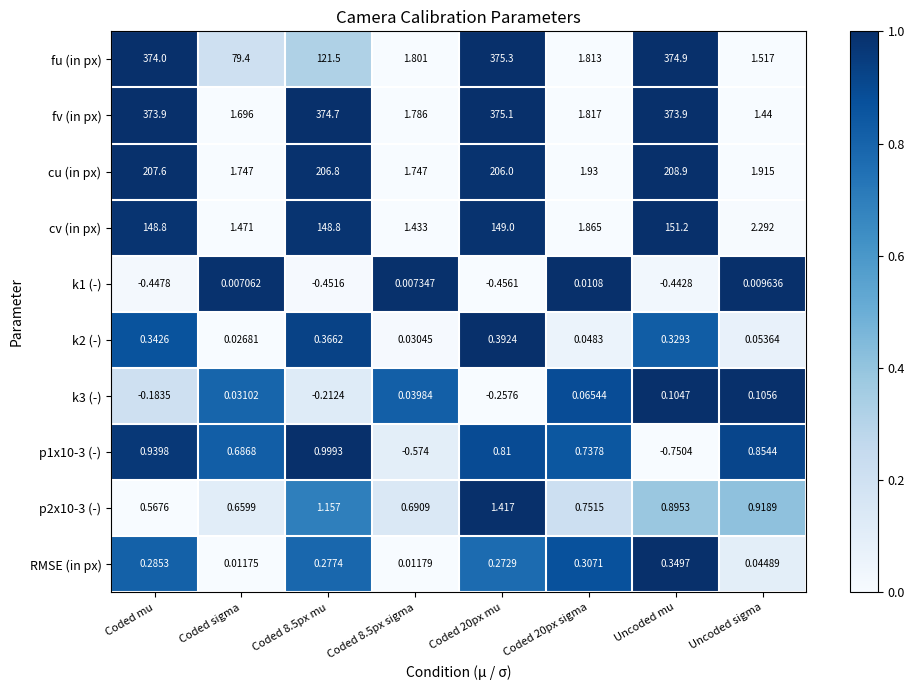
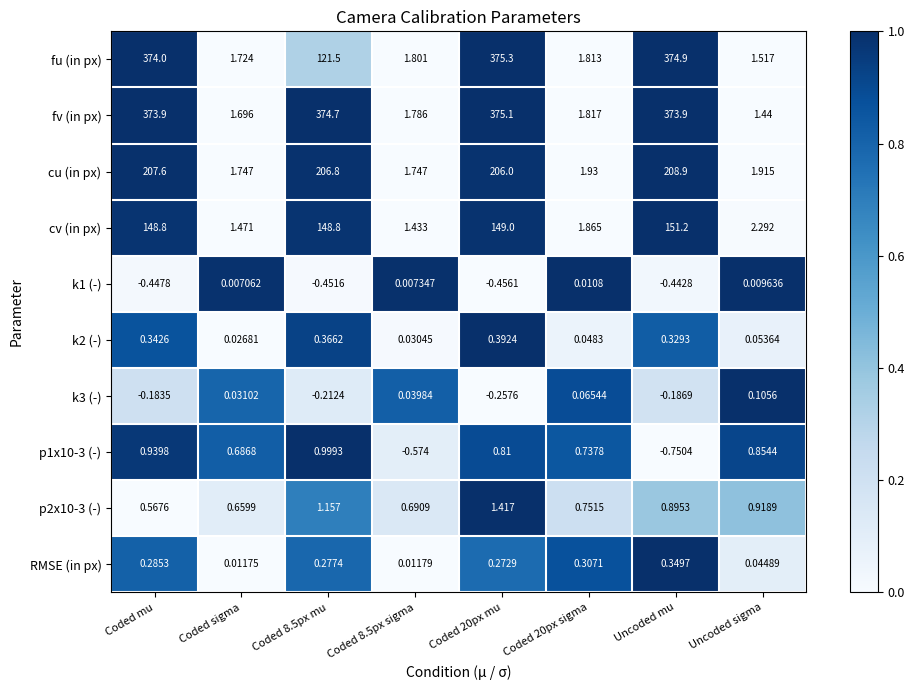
  {
    "fu (in px)": {
      "Coded mu": 374.0,
-     "Coded sigma": 79.4,
+     "Coded sigma": 1.724,
      "Coded 8.5px mu": 121.5,
      "Coded 8.5px sigma": 1.801,
      "Coded 20px mu": 375.3,
      "Coded 20px sigma": 1.813,
      "Uncoded mu": 374.9,
      "Uncoded sigma": 1.517
    },
    "fv (in px)": {
      "Coded mu": 373.9,
      "Coded sigma": 1.696,
      "Coded 8.5px mu": 374.7,
      "Coded 8.5px sigma": 1.786,
      "Coded 20px mu": 375.1,
      "Coded 20px sigma": 1.817,
      "Uncoded mu": 373.9,
      "Uncoded sigma": 1.44
    },
    "cu (in px)": {
      "Coded mu": 207.6,
      "Coded sigma": 1.747,
      "Coded 8.5px mu": 206.8,
      "Coded 8.5px sigma": 1.747,
      "Coded 20px mu": 206.0,
      "Coded 20px sigma": 1.93,
      "Uncoded mu": 208.9,
      "Uncoded sigma": 1.915
    },
    "cv (in px)": {
      "Coded mu": 148.8,
      "Coded sigma": 1.471,
      "Coded 8.5px mu": 148.8,
      "Coded 8.5px sigma": 1.433,
      "Coded 20px mu": 149.0,
      "Coded 20px sigma": 1.865,
      "Uncoded mu": 151.2,
      "Uncoded sigma": 2.292
    },
    "k1 (-)": {
      "Coded mu": -0.4478,
      "Coded sigma": 0.007062,
      "Coded 8.5px mu": -0.4516,
      "Coded 8.5px sigma": 0.007347,
      "Coded 20px mu": -0.4561,
      "Coded 20px sigma": 0.0108,
      "Uncoded mu": -0.4428,
      "Uncoded sigma": 0.009636
    },
    "k2 (-)": {
      "Coded mu": 0.3426,
      "Coded sigma": 0.02681,
      "Coded 8.5px mu": 0.3662,
      "Coded 8.5px sigma": 0.03045,
      "Coded 20px mu": 0.3924,
      "Coded 20px sigma": 0.0483,
      "Uncoded mu": 0.3293,
      "Uncoded sigma": 0.05364
    },
    "k3 (-)": {
      "Coded mu": -0.1835,
      "Coded sigma": 0.03102,
      "Coded 8.5px mu": -0.2124,
      "Coded 8.5px sigma": 0.03984,
      "Coded 20px mu": -0.2576,
      "Coded 20px sigma": 0.06544,
-     "Uncoded mu": 0.1047,
+     "Uncoded mu": -0.1869,
      "Uncoded sigma": 0.1056
    },
    "p1x10-3 (-)": {
      "Coded mu": 0.9398,
      "Coded sigma": 0.6868,
      "Coded 8.5px mu": 0.9993,
      "Coded 8.5px sigma": -0.574,
      "Coded 20px mu": 0.81,
      "Coded 20px sigma": 0.7378,
      "Uncoded mu": -0.7504,
      "Uncoded sigma": 0.8544
    },
    "p2x10-3 (-)": {
      "Coded mu": 0.5676,
      "Coded sigma": 0.6599,
      "Coded 8.5px mu": 1.157,
      "Coded 8.5px sigma": 0.6909,
      "Coded 20px mu": 1.417,
      "Coded 20px sigma": 0.7515,
      "Uncoded mu": 0.8953,
      "Uncoded sigma": 0.9189
    },
    "RMSE (in px)": {
      "Coded mu": 0.2853,
      "Coded sigma": 0.01175,
      "Coded 8.5px mu": 0.2774,
      "Coded 8.5px sigma": 0.01179,
      "Coded 20px mu": 0.2729,
      "Coded 20px sigma": 0.3071,
      "Uncoded mu": 0.3497,
      "Uncoded sigma": 0.04489
    }
  }
